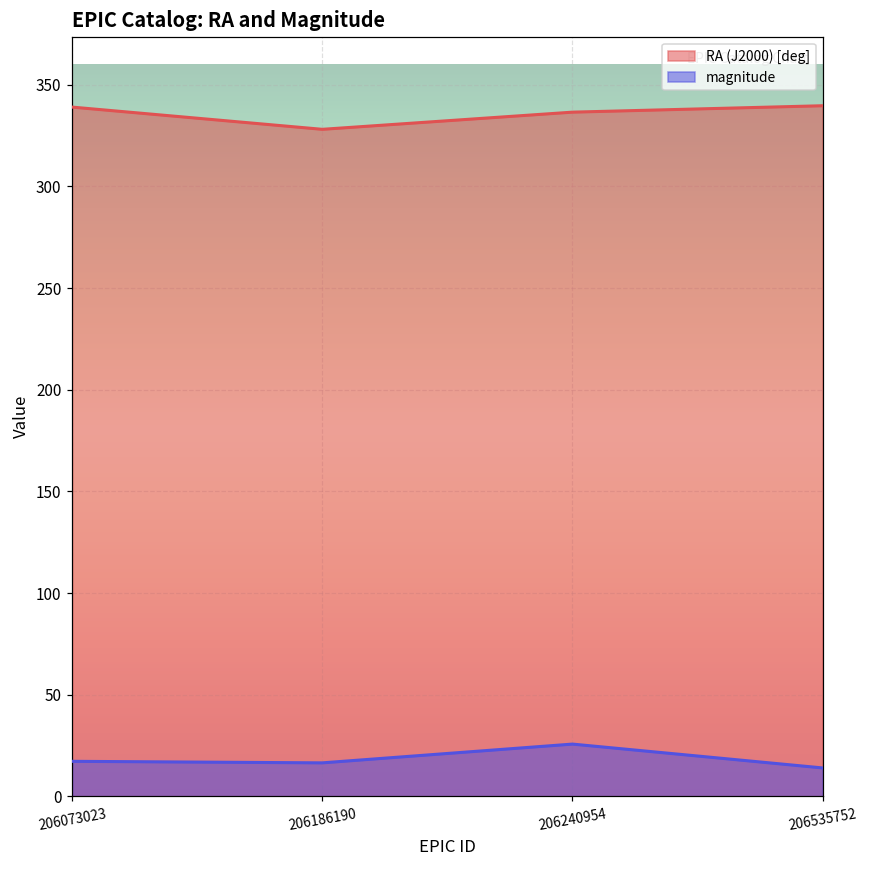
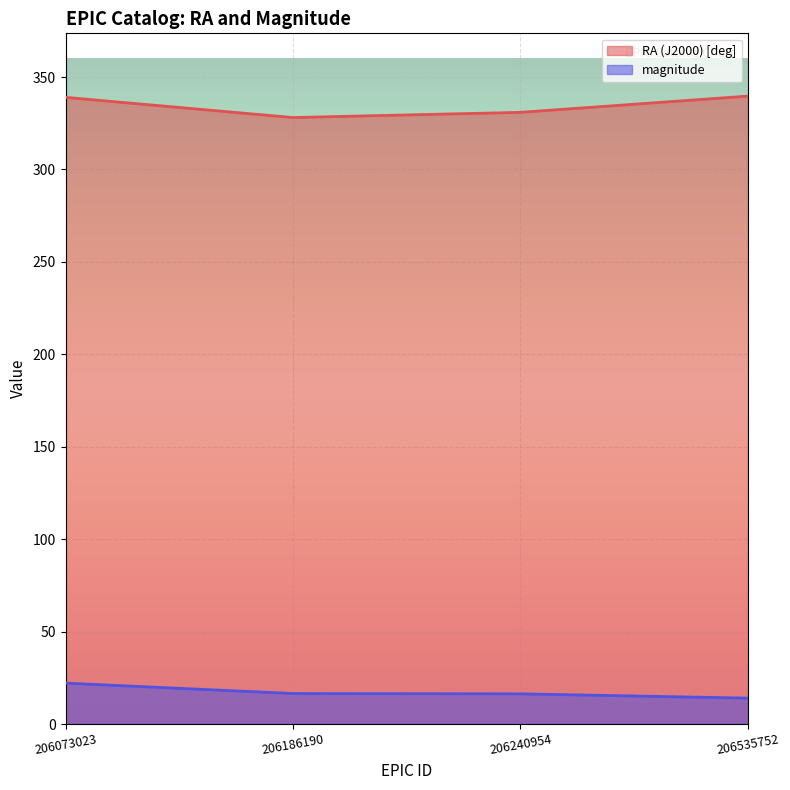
  {
    "RA (J2000) [deg]": {
      "206073023": 339,
      "206186190": 328,
-     "206240954": 337,
+     "206240954": 331,
      "206535752": 340
    },
    "magnitude": {
-     "206073023": 17,
+     "206073023": 22,
      "206186190": 16,
-     "206240954": 26,
+     "206240954": 16,
      "206535752": 14
    }
  }
